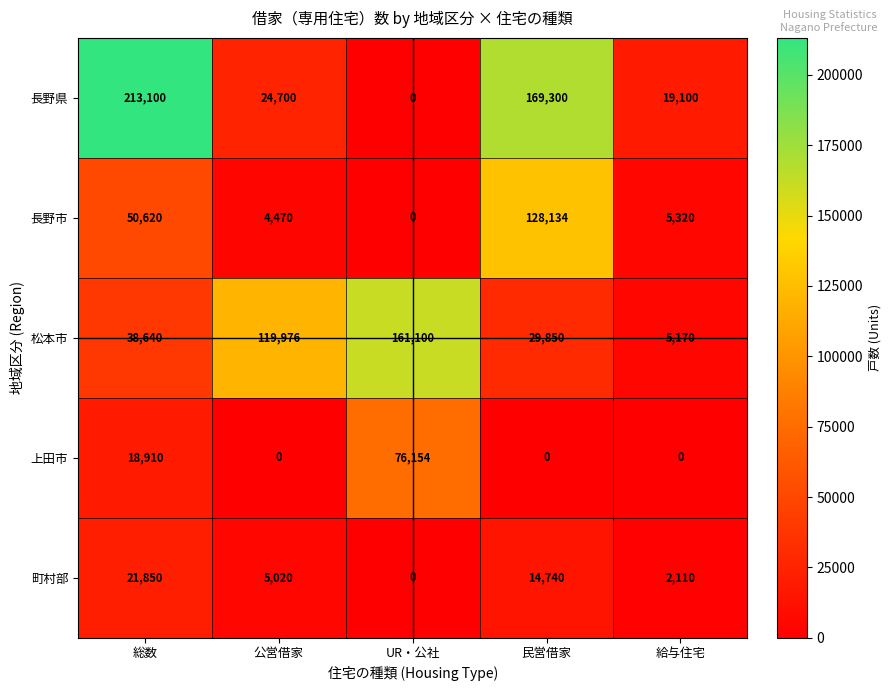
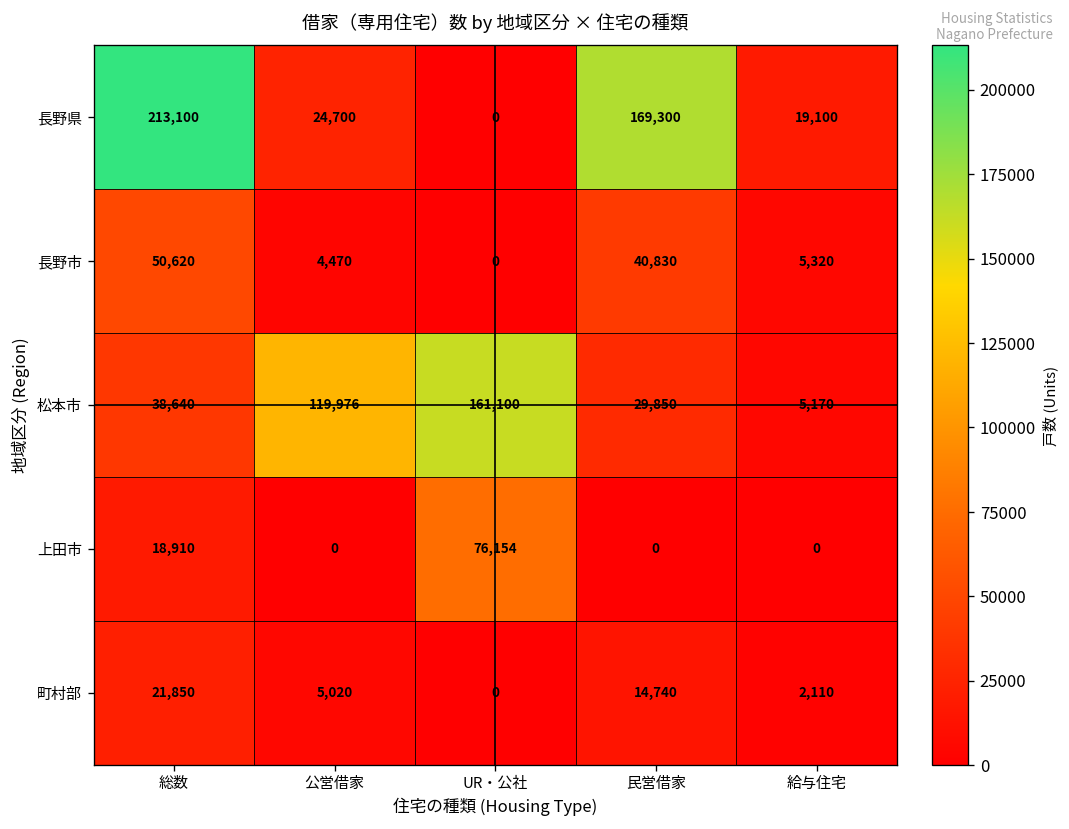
  {
    "長野県": {
      "総数": "213,100",
      "公営借家": "24,700",
      "UR・公社": "0",
      "民営借家": "169,300",
      "給与住宅": "19,100"
    },
    "長野市": {
      "総数": "50,620",
      "公営借家": "4,470",
      "UR・公社": "0",
-     "民営借家": "128,134",
+     "民営借家": "40,830",
      "給与住宅": "5,320"
    },
    "松本市": {
      "総数": "38,640",
      "公営借家": "119,976",
      "UR・公社": "161,100",
      "民営借家": "29,850",
      "給与住宅": "5,170"
    },
    "上田市": {
      "総数": "18,910",
      "公営借家": "0",
      "UR・公社": "76,154",
      "民営借家": "0",
      "給与住宅": "0"
    },
    "町村部": {
      "総数": "21,850",
      "公営借家": "5,020",
      "UR・公社": "0",
      "民営借家": "14,740",
      "給与住宅": "2,110"
    }
  }
